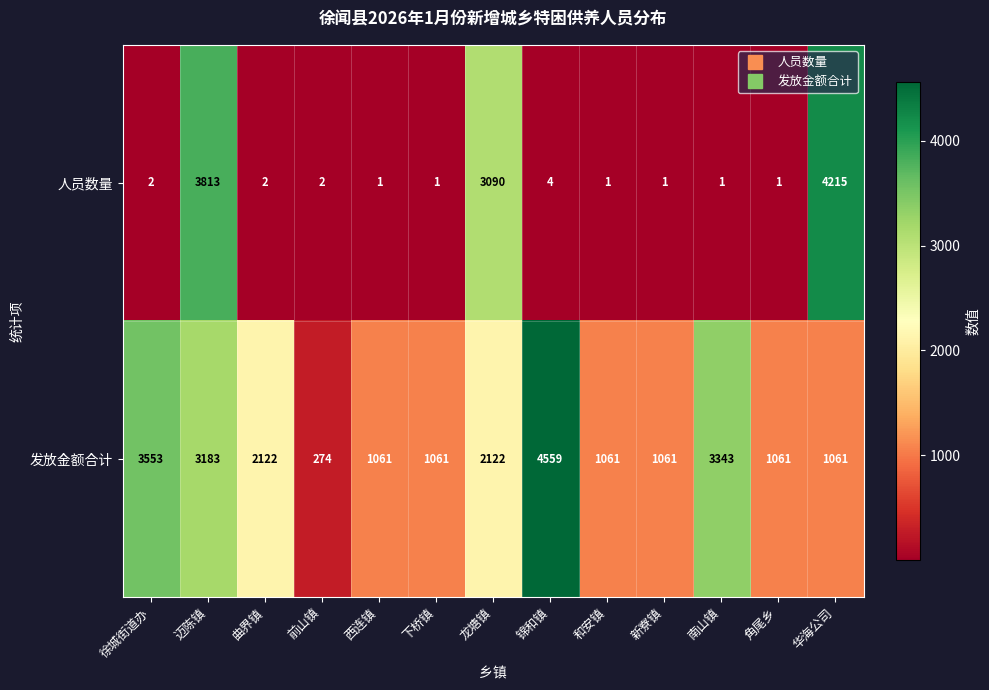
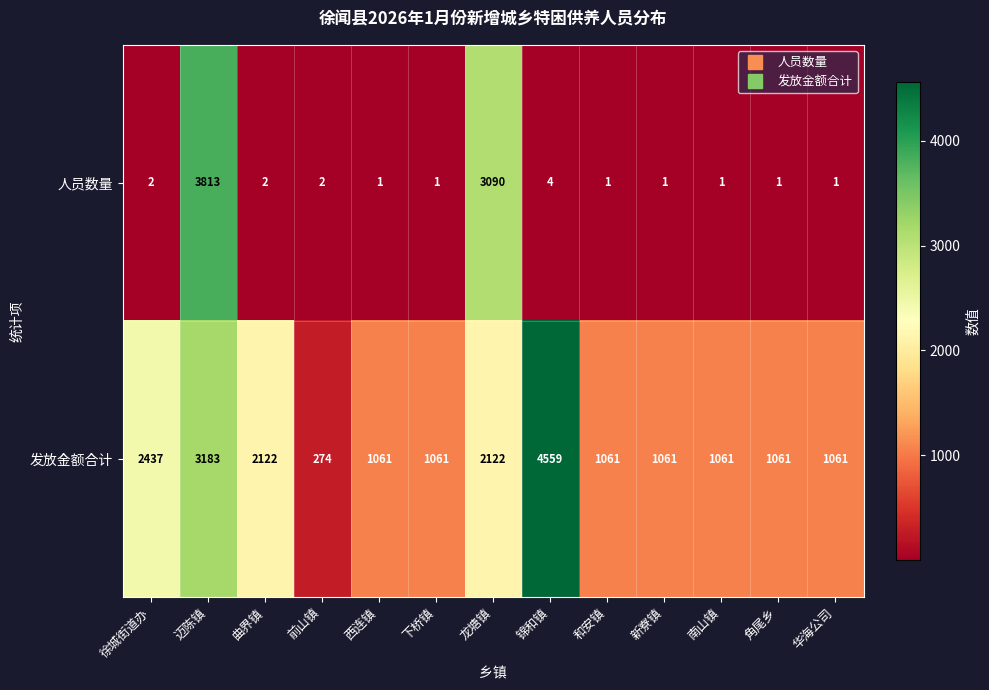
  {
    "人员数量": {
      "徐城街道办": 2,
      "迈陈镇": 3813,
      "曲界镇": 2,
      "前山镇": 2,
      "西连镇": 1,
      "下桥镇": 1,
      "龙塘镇": 3090,
      "锦和镇": 4,
      "和安镇": 1,
      "新寮镇": 1,
      "南山镇": 1,
      "角尾乡": 1,
-     "华海公司": 4215
+     "华海公司": 1
    },
    "发放金额合计": {
-     "徐城街道办": 3553,
+     "徐城街道办": 2437,
      "迈陈镇": 3183,
      "曲界镇": 2122,
      "前山镇": 274,
      "西连镇": 1061,
      "下桥镇": 1061,
      "龙塘镇": 2122,
      "锦和镇": 4559,
      "和安镇": 1061,
      "新寮镇": 1061,
-     "南山镇": 3343,
+     "南山镇": 1061,
      "角尾乡": 1061,
      "华海公司": 1061
    }
  }
